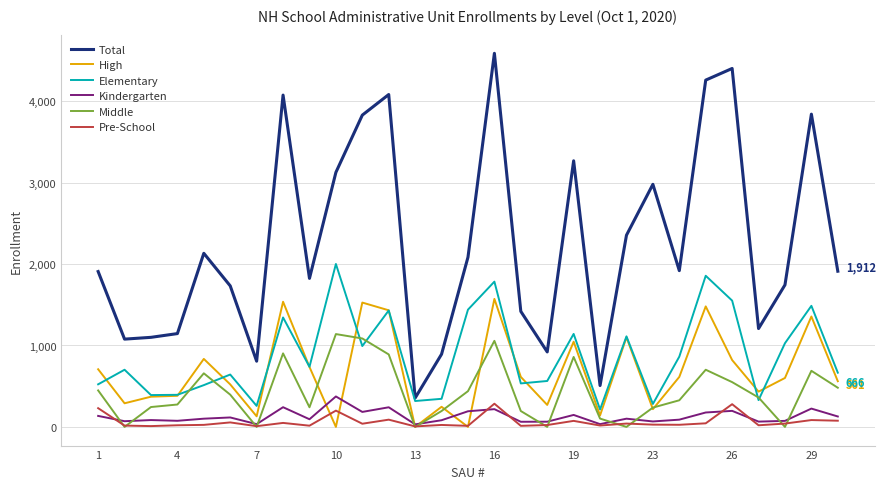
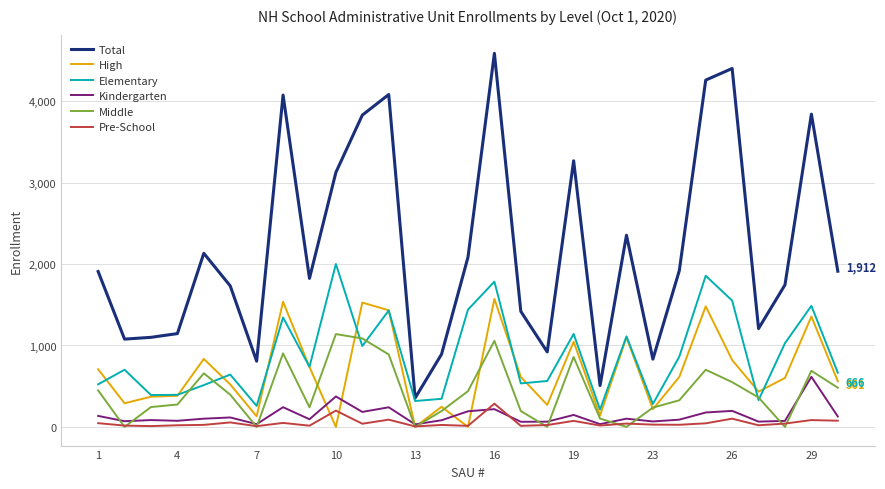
  {
    "Total": {
      "1": "1,900",
      "4": "1,100",
      "7": "800",
      "10": "3,100",
      "13": "400",
      "16": "4,600",
      "19": "3,300",
-     "23": "3,000",
+     "23": "800",
      "26": "4,400",
      "29": "3,800"
    },
    "High": {
      "1": "700",
      "7": "100",
      "10": "0",
      "16": "1,600",
      "19": "1,000",
      "26": "800",
      "29": "1,400"
    },
    "Elementary": {
      "1": "500",
      "7": "300",
      "10": "2,000",
      "13": "300",
      "16": "1,800",
      "19": "1,100",
      "23": "300",
      "26": "1,600",
      "29": "1,500"
    },
    "Kindergarten": {
      "1": "100",
      "4": "100",
      "10": "400",
      "16": "200",
      "19": "100",
      "23": "100",
      "26": "200",
-     "29": "200"
+     "29": "600"
    },
    "Middle": {
      "1": "400",
      "4": "300",
      "10": "1,100",
      "16": "1,100",
      "19": "900",
      "26": "600",
      "29": "700"
    },
    "Pre-School": {
-     "1": "200",
+     "1": "0",
      "4": "0",
      "10": "200",
      "16": "300",
      "19": "100",
      "23": "0",
-     "26": "300",
+     "26": "100",
      "29": "100"
    }
  }
